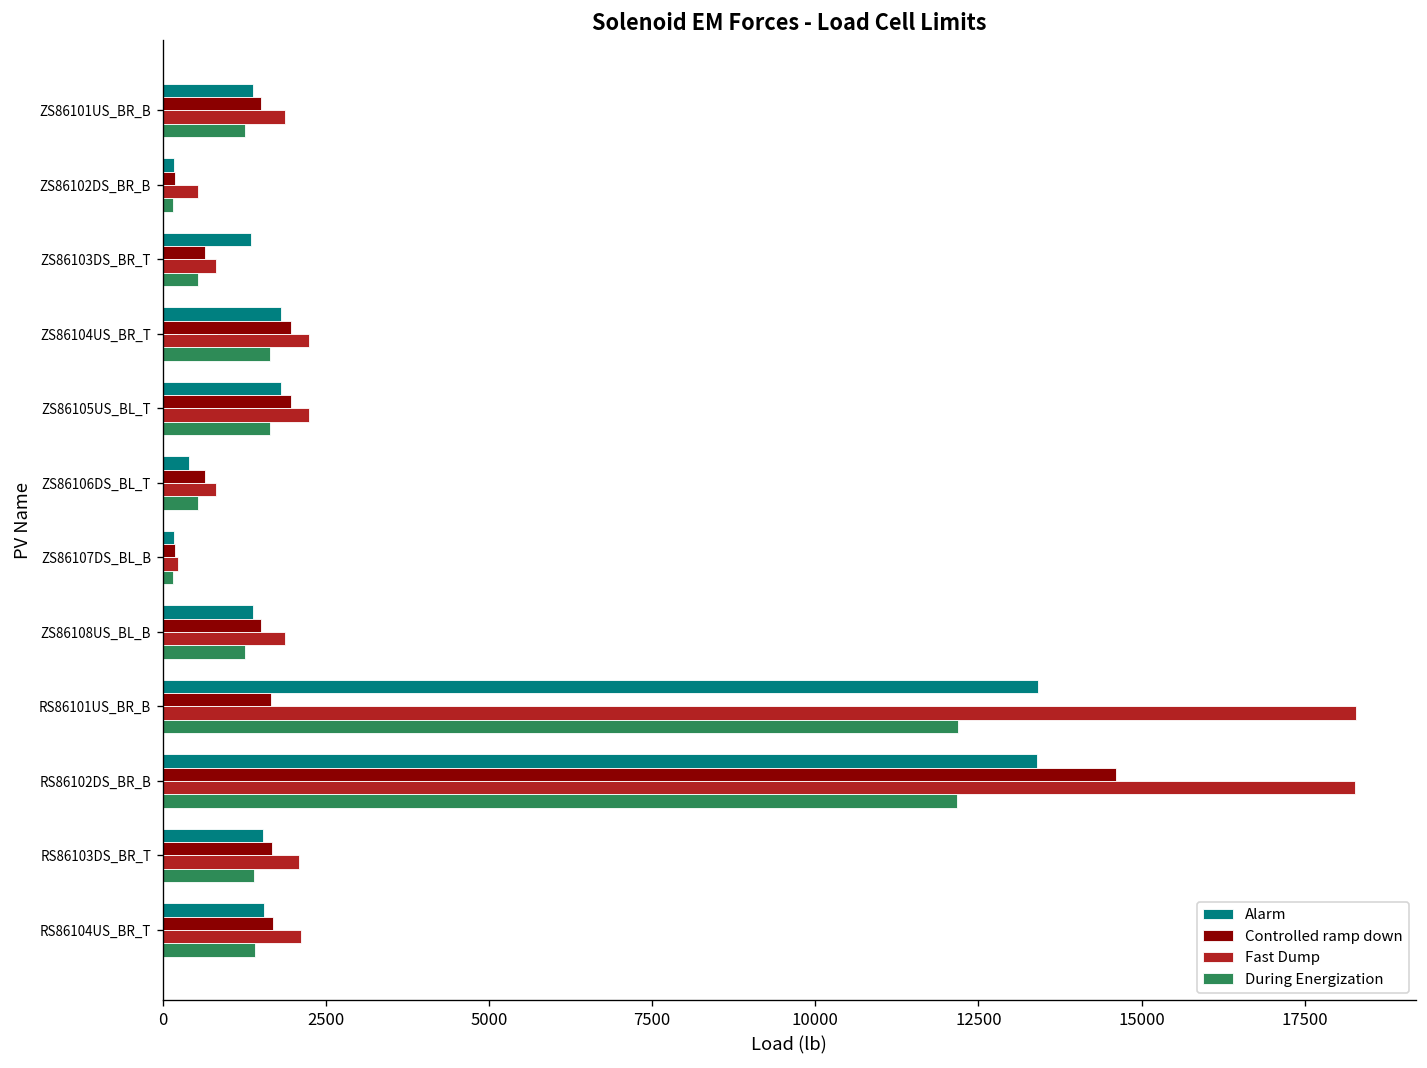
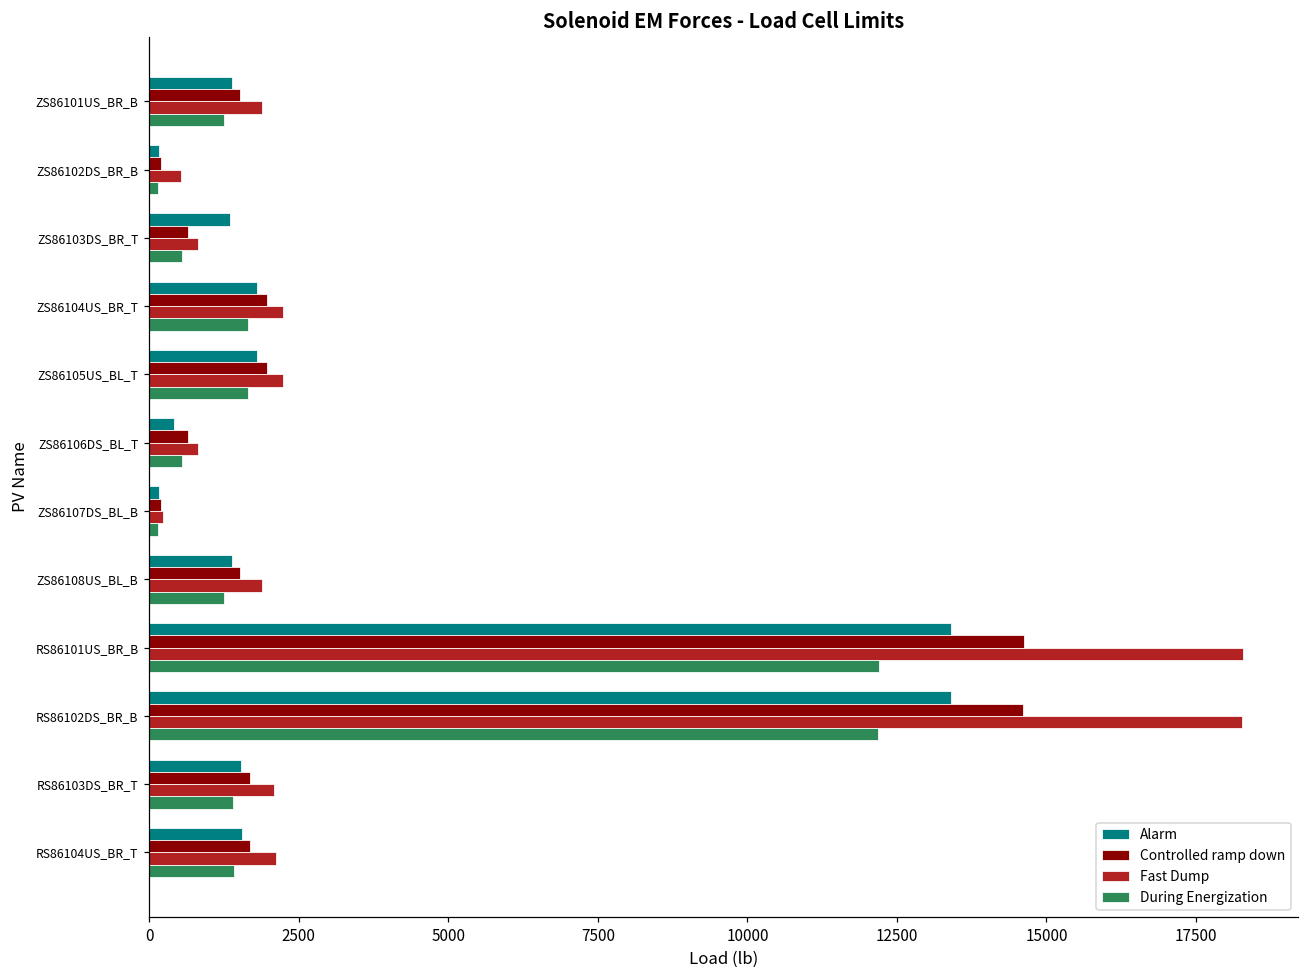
  {
    "Alarm": {
      "ZS86101US_BR_B": 1400,
      "ZS86102DS_BR_B": 200,
      "ZS86103DS_BR_T": 1400,
      "ZS86104US_BR_T": 1800,
      "ZS86105US_BL_T": 1800,
      "ZS86106DS_BL_T": 400,
      "ZS86107DS_BL_B": 200,
      "ZS86108US_BL_B": 1400,
      "RS86101US_BR_B": 13400,
      "RS86102DS_BR_B": 13400,
      "RS86103DS_BR_T": 1500,
      "RS86104US_BR_T": 1600
    },
    "Controlled ramp down": {
      "ZS86101US_BR_B": 1500,
      "ZS86102DS_BR_B": 200,
      "ZS86103DS_BR_T": 700,
      "ZS86104US_BR_T": 2000,
      "ZS86105US_BL_T": 2000,
      "ZS86106DS_BL_T": 700,
      "ZS86107DS_BL_B": 200,
      "ZS86108US_BL_B": 1500,
-     "RS86101US_BR_B": 1700,
+     "RS86101US_BR_B": 14600,
      "RS86102DS_BR_B": 14600,
      "RS86103DS_BR_T": 1700,
      "RS86104US_BR_T": 1700
    },
    "Fast Dump": {
      "ZS86101US_BR_B": 1900,
      "ZS86102DS_BR_B": 500,
      "ZS86103DS_BR_T": 800,
      "ZS86104US_BR_T": 2200,
      "ZS86105US_BL_T": 2200,
      "ZS86106DS_BL_T": 800,
      "ZS86107DS_BL_B": 200,
      "ZS86108US_BL_B": 1900,
      "RS86101US_BR_B": 18300,
      "RS86102DS_BR_B": 18300,
      "RS86103DS_BR_T": 2100,
      "RS86104US_BR_T": 2100
    },
    "During Energization": {
      "ZS86101US_BR_B": 1300,
      "ZS86102DS_BR_B": 200,
      "ZS86103DS_BR_T": 500,
      "ZS86104US_BR_T": 1600,
      "ZS86105US_BL_T": 1600,
      "ZS86106DS_BL_T": 500,
      "ZS86107DS_BL_B": 200,
      "ZS86108US_BL_B": 1300,
      "RS86101US_BR_B": 12200,
      "RS86102DS_BR_B": 12200,
      "RS86103DS_BR_T": 1400,
      "RS86104US_BR_T": 1400
    }
  }
